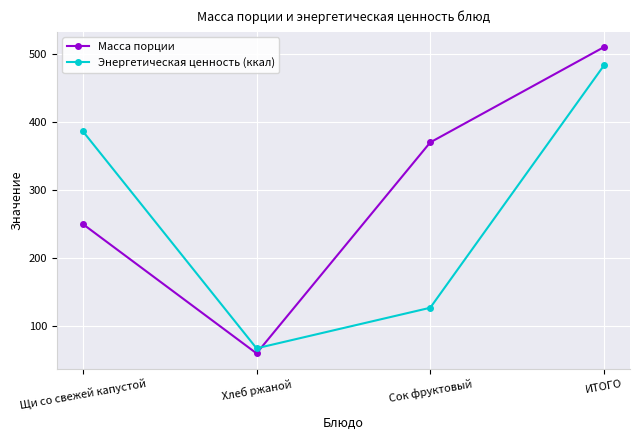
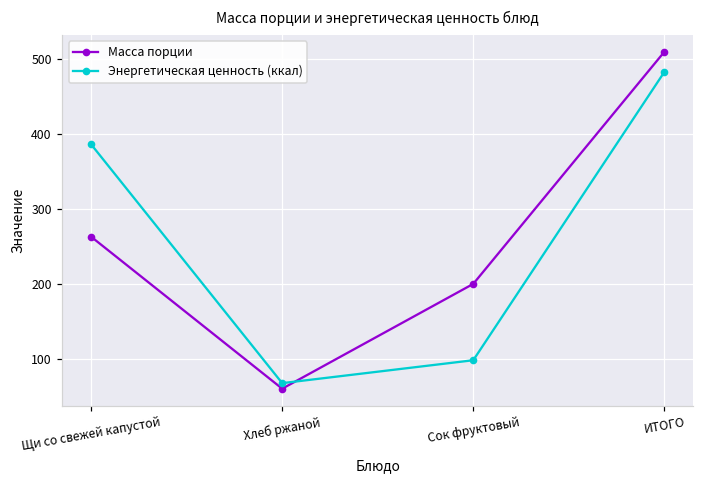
  {
    "Масса порции": {
-     "Щи со свежей капустой": 250,
+     "Щи со свежей капустой": 260,
      "Хлеб ржаной": 60,
-     "Сок фруктовый": 370,
+     "Сок фруктовый": 200,
      "ИТОГО": 510
    },
    "Энергетическая ценность (ккал)": {
      "Щи со свежей капустой": 390,
      "Хлеб ржаной": 70,
-     "Сок фруктовый": 130,
+     "Сок фруктовый": 100,
      "ИТОГО": 480
    }
  }
